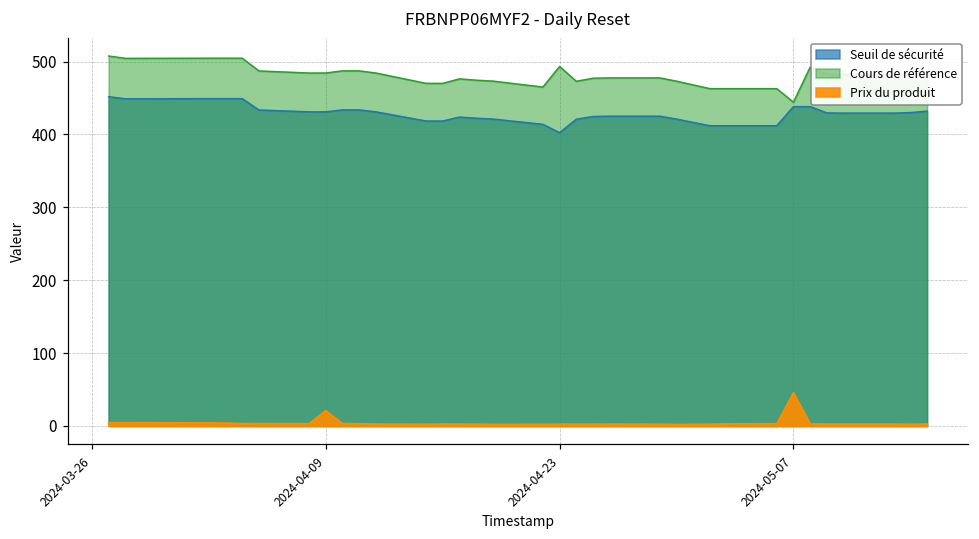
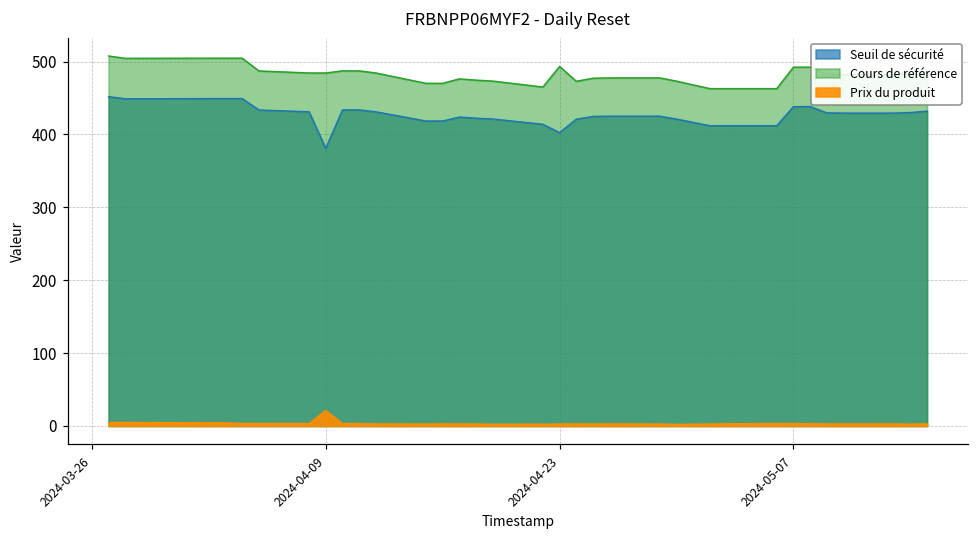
  {
    "Seuil de sécurité": {
-     "2024-04-09": 430,
+     "2024-04-09": 380,
      "2024-04-23": 400,
      "2024-05-07": 440
    },
    "Cours de référence": {
      "2024-04-09": 480,
      "2024-04-23": 490,
-     "2024-05-07": 440
+     "2024-05-07": 490
    },
    "Prix du produit": {
      "2024-04-09": 20,
      "2024-04-23": 0,
-     "2024-05-07": 50
+     "2024-05-07": 0
    }
  }
